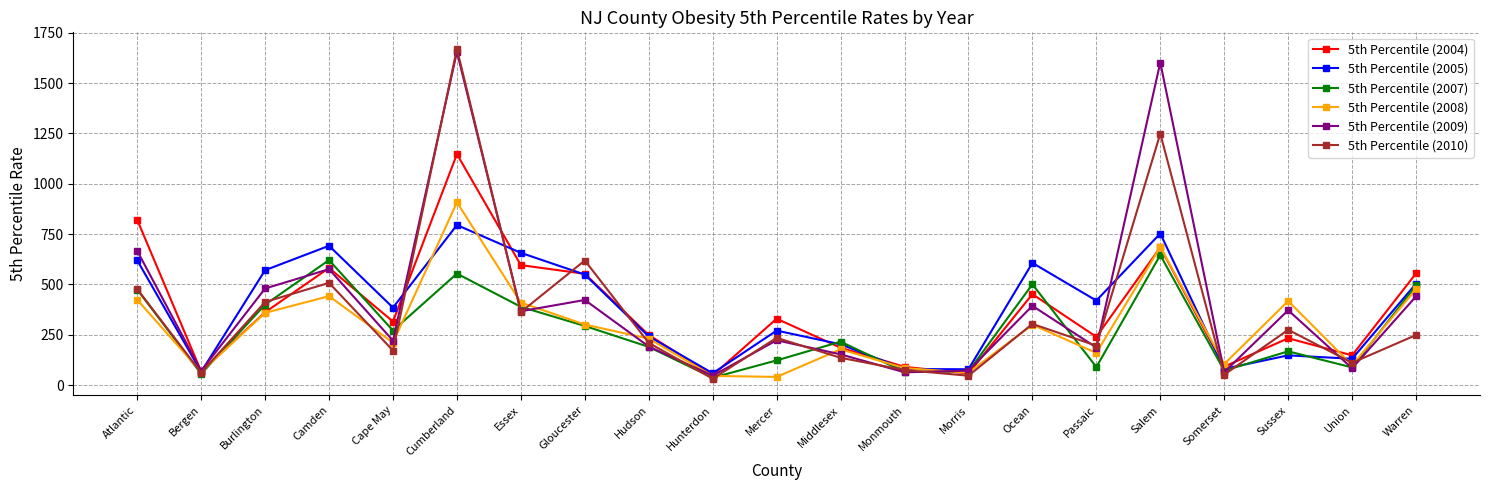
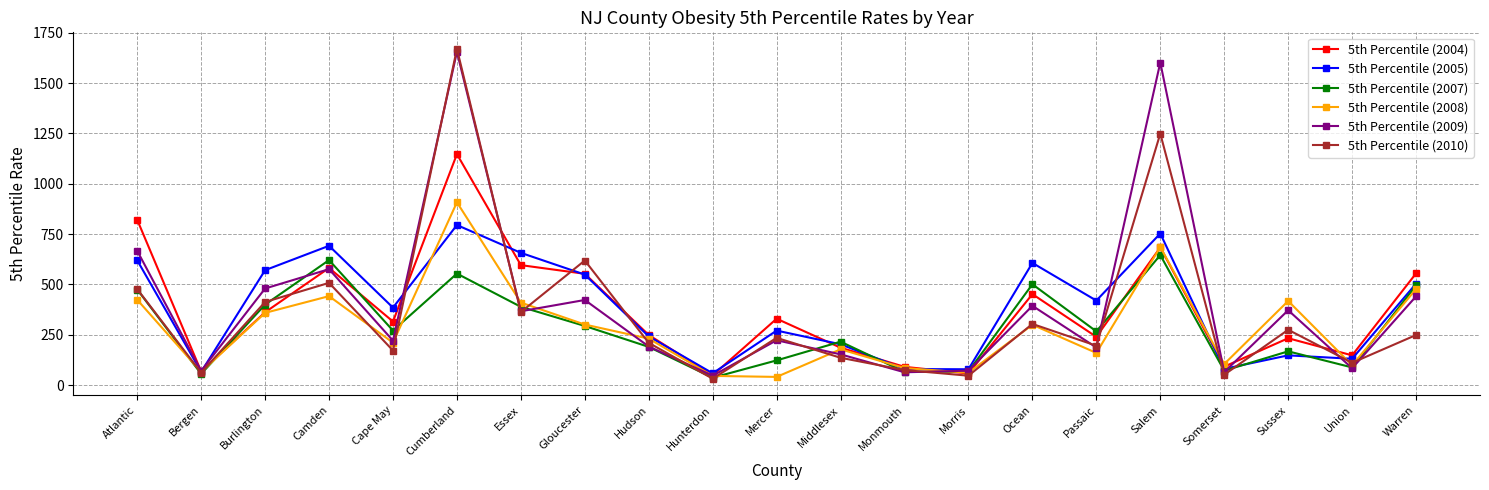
  {
    "5th Percentile (2004)": {
      "Atlantic": 820,
      "Cape May": 320,
      "Cumberland": 1150,
      "Essex": 600,
      "Mercer": 330,
      "Ocean": 450,
      "Passaic": 240,
      "Sussex": 230,
      "Union": 150,
      "Warren": 560
    },
    "5th Percentile (2005)": {
      "Atlantic": 620,
      "Burlington": 570,
      "Camden": 690,
      "Cape May": 390,
      "Cumberland": 800,
      "Essex": 660,
      "Mercer": 270,
      "Middlesex": 200,
      "Ocean": 610,
      "Passaic": 420,
      "Salem": 750,
      "Sussex": 150,
      "Union": 130
    },
    "5th Percentile (2007)": {
      "Burlington": 400,
      "Camden": 620,
      "Cape May": 270,
      "Cumberland": 550,
      "Essex": 390,
      "Mercer": 120,
      "Middlesex": 220,
      "Ocean": 500,
-     "Passaic": 90,
+     "Passaic": 270,
      "Salem": 650,
      "Sussex": 170
    },
    "5th Percentile (2008)": {
      "Atlantic": 420,
      "Camden": 440,
      "Cumberland": 910,
      "Essex": 410,
      "Mercer": 40,
      "Passaic": 160,
      "Somerset": 110,
      "Sussex": 420,
      "Warren": 480
    },
    "5th Percentile (2009)": {
      "Atlantic": 670,
      "Burlington": 480,
      "Cumberland": 1660,
      "Gloucester": 420,
      "Middlesex": 150,
      "Ocean": 390,
      "Salem": 1600,
      "Sussex": 370,
      "Warren": 440
    },
    "5th Percentile (2010)": {
      "Burlington": 410,
      "Camden": 510,
      "Cape May": 170,
      "Cumberland": 1670,
      "Gloucester": 620,
      "Hudson": 210,
      "Middlesex": 140,
      "Salem": 1250,
      "Somerset": 50,
      "Sussex": 280,
      "Warren": 250
    }
  }
